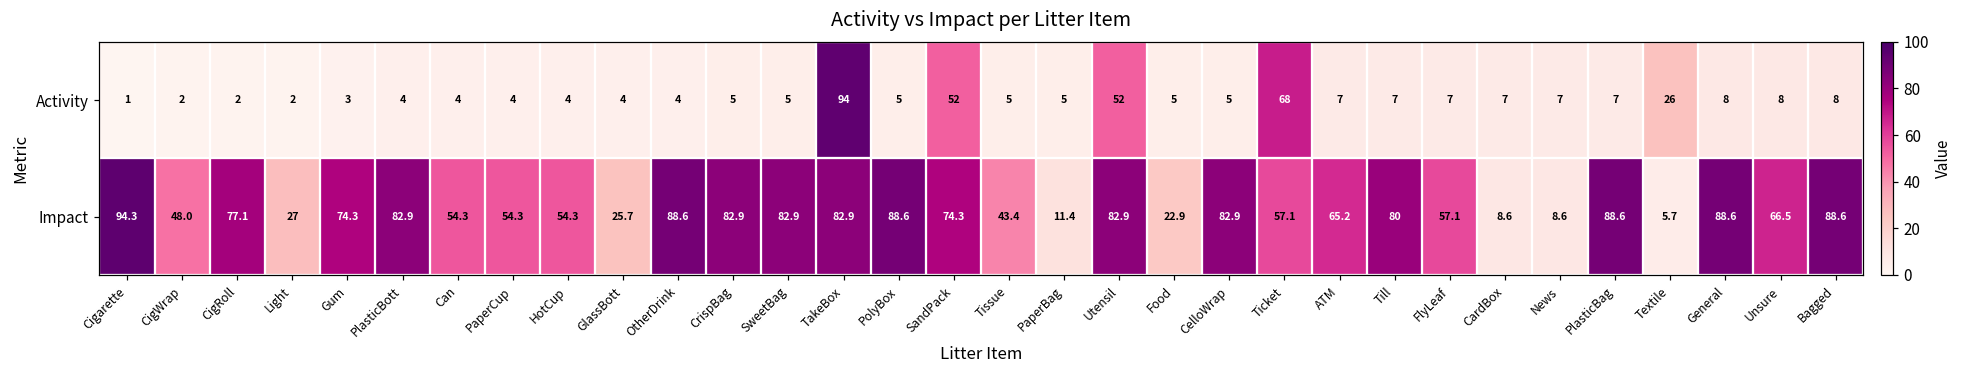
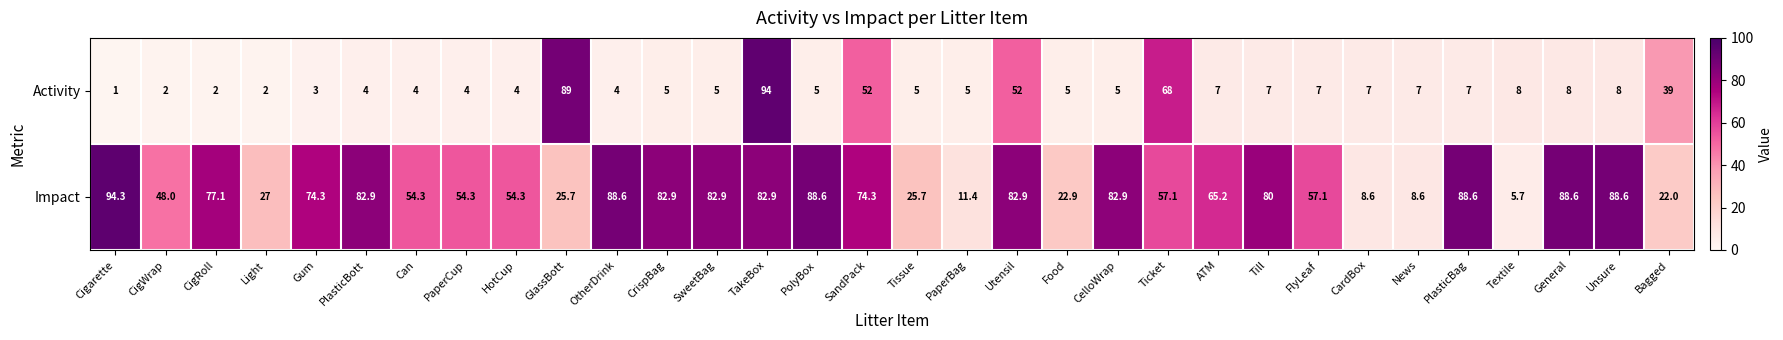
  {
    "Activity": {
      "Cigarette": 1,
      "CigWrap": 2,
      "CigRoll": 2,
      "Light": 2,
      "Gum": 3,
      "PlasticBott": 4,
      "Can": 4,
      "PaperCup": 4,
      "HotCup": 4,
-     "GlassBott": 4,
+     "GlassBott": 89,
      "OtherDrink": 4,
      "CrispBag": 5,
      "SweetBag": 5,
      "TakeBox": 94,
      "PolyBox": 5,
      "SandPack": 52,
      "Tissue": 5,
      "PaperBag": 5,
      "Utensil": 52,
      "Food": 5,
      "CelloWrap": 5,
      "Ticket": 68,
      "ATM": 7,
      "Till": 7,
      "FlyLeaf": 7,
      "CardBox": 7,
      "News": 7,
      "PlasticBag": 7,
-     "Textile": 26,
+     "Textile": 8,
      "General": 8,
      "Unsure": 8,
-     "Bagged": 8
+     "Bagged": 39
    },
    "Impact": {
      "Cigarette": 94.3,
      "CigWrap": 48.0,
      "CigRoll": 77.1,
      "Light": 27,
      "Gum": 74.3,
      "PlasticBott": 82.9,
      "Can": 54.3,
      "PaperCup": 54.3,
      "HotCup": 54.3,
      "GlassBott": 25.7,
      "OtherDrink": 88.6,
      "CrispBag": 82.9,
      "SweetBag": 82.9,
      "TakeBox": 82.9,
      "PolyBox": 88.6,
      "SandPack": 74.3,
-     "Tissue": 43.4,
+     "Tissue": 25.7,
      "PaperBag": 11.4,
      "Utensil": 82.9,
      "Food": 22.9,
      "CelloWrap": 82.9,
      "Ticket": 57.1,
      "ATM": 65.2,
      "Till": 80,
      "FlyLeaf": 57.1,
      "CardBox": 8.6,
      "News": 8.6,
      "PlasticBag": 88.6,
      "Textile": 5.7,
      "General": 88.6,
-     "Unsure": 66.5,
-     "Bagged": 88.6
+     "Unsure": 88.6,
+     "Bagged": 22.0
    }
  }
